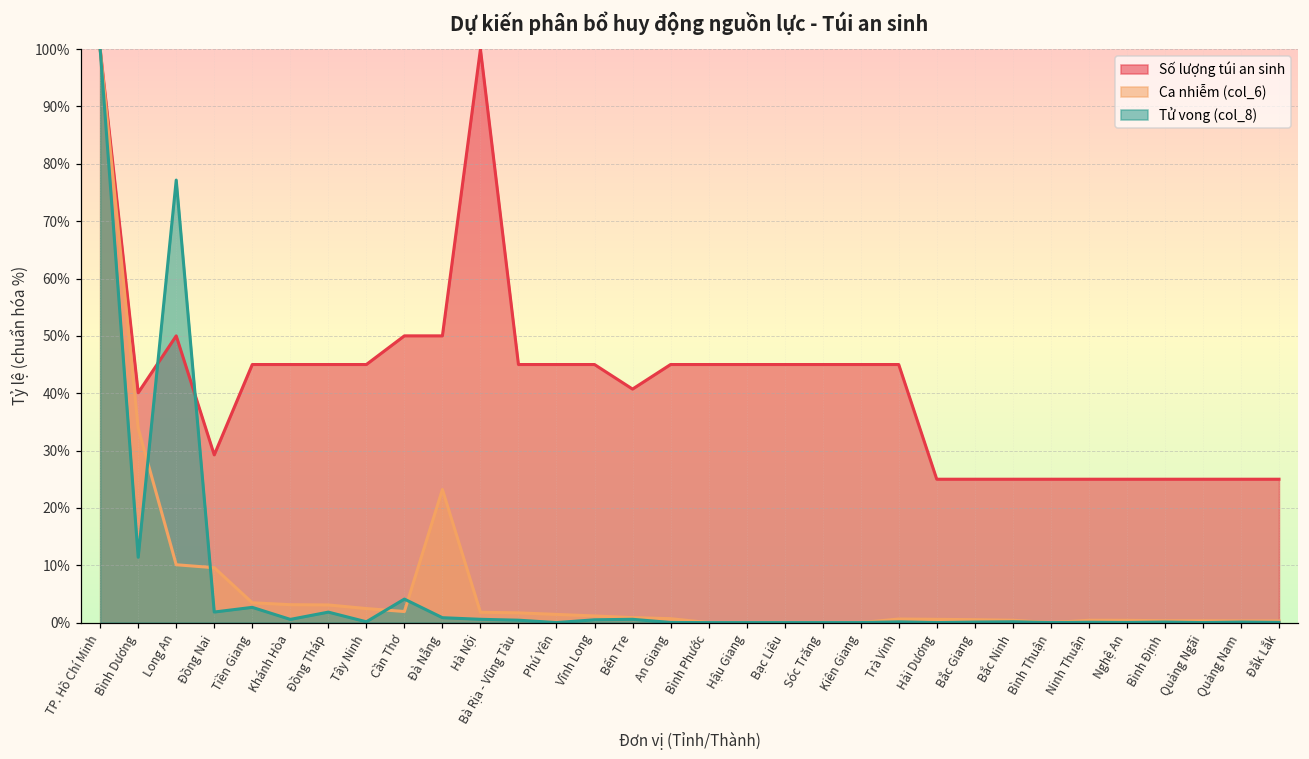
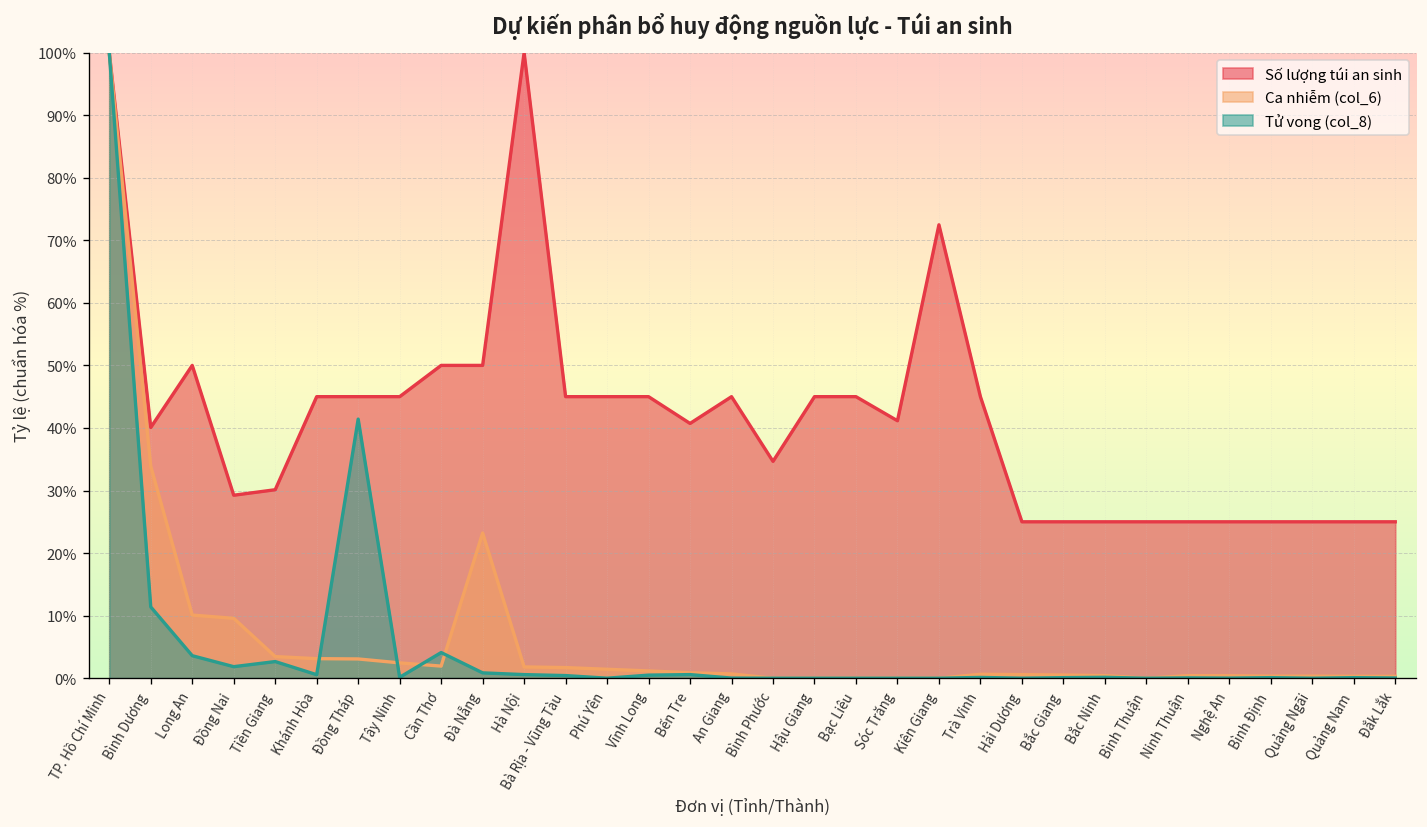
  {
    "Số lượng túi an sinh": {
      "Bình Dương": "40%",
      "Long An": "50%",
      "Đồng Nai": "29%",
-     "Tiền Giang": "45%",
+     "Tiền Giang": "30%",
      "Khánh Hòa": "45%",
      "Đồng Tháp": "45%",
      "Tây Ninh": "45%",
      "Cần Thơ": "50%",
      "Đà Nẵng": "50%",
      "Hà Nội": "100%",
      "Bà Rịa - Vũng Tàu": "45%",
      "Phú Yên": "45%",
      "Vĩnh Long": "45%",
      "Bến Tre": "41%",
      "An Giang": "45%",
-     "Bình Phước": "45%",
+     "Bình Phước": "35%",
      "Hậu Giang": "45%",
      "Bạc Liêu": "45%",
-     "Sóc Trăng": "45%",
-     "Kiên Giang": "45%",
+     "Sóc Trăng": "41%",
+     "Kiên Giang": "72%",
      "Trà Vinh": "45%",
      "Hải Dương": "25%",
      "Bắc Giang": "25%",
      "Bắc Ninh": "25%",
      "Bình Thuận": "25%",
      "Ninh Thuận": "25%",
      "Nghệ An": "25%",
      "Bình Định": "25%",
      "Quảng Ngãi": "25%",
      "Quảng Nam": "25%",
      "Đắk Lắk": "25%"
    },
    "Ca nhiễm (col_6)": {
      "Bình Dương": "34%",
      "Long An": "10%",
      "Đồng Nai": "10%",
      "Tiền Giang": "3%",
      "Khánh Hòa": "3%",
      "Đồng Tháp": "3%",
      "Tây Ninh": "2%",
      "Cần Thơ": "2%",
      "Đà Nẵng": "23%",
      "Hà Nội": "2%",
      "Bà Rịa - Vũng Tàu": "2%",
      "Phú Yên": "1%",
      "Vĩnh Long": "1%",
      "An Giang": "1%",
      "Trà Vinh": "1%",
      "Hải Dương": "1%"
    },
    "Tử vong (col_8)": {
      "Bình Dương": "11%",
-     "Long An": "77%",
+     "Long An": "4%",
      "Đồng Nai": "2%",
      "Tiền Giang": "3%",
      "Khánh Hòa": "1%",
-     "Đồng Tháp": "2%",
+     "Đồng Tháp": "41%",
      "Tây Ninh": "0%",
      "Cần Thơ": "4%",
      "Đà Nẵng": "1%",
      "Hà Nội": "1%",
      "Bà Rịa - Vũng Tàu": "0%",
      "Phú Yên": "0%",
      "Vĩnh Long": "0%",
      "An Giang": "0%",
      "Trà Vinh": "0%",
      "Hải Dương": "0%"
    }
  }
